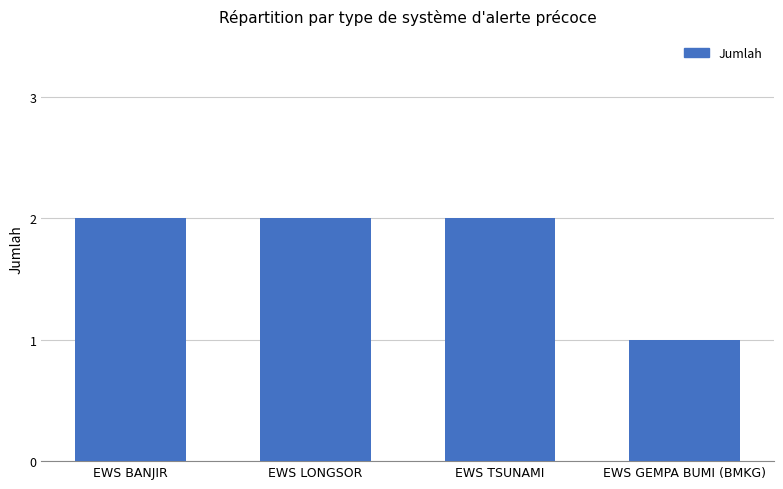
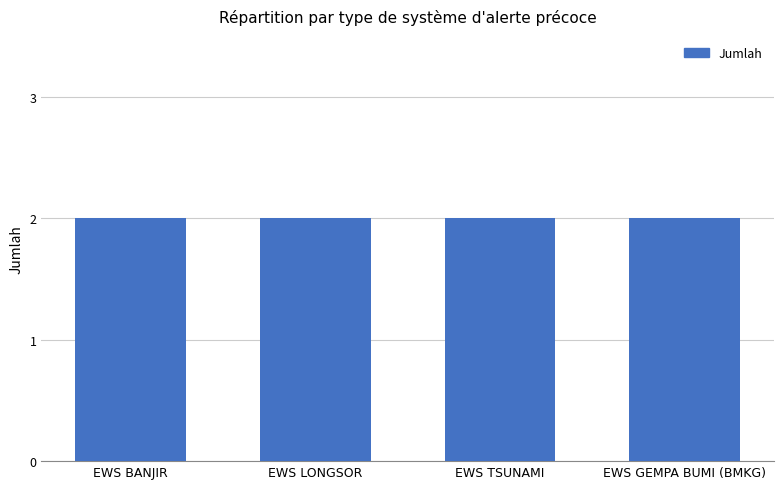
  {
    "EWS BANJIR": 2,
    "EWS LONGSOR": 2,
    "EWS TSUNAMI": 2,
-   "EWS GEMPA BUMI (BMKG)": 1
+   "EWS GEMPA BUMI (BMKG)": 2
  }
